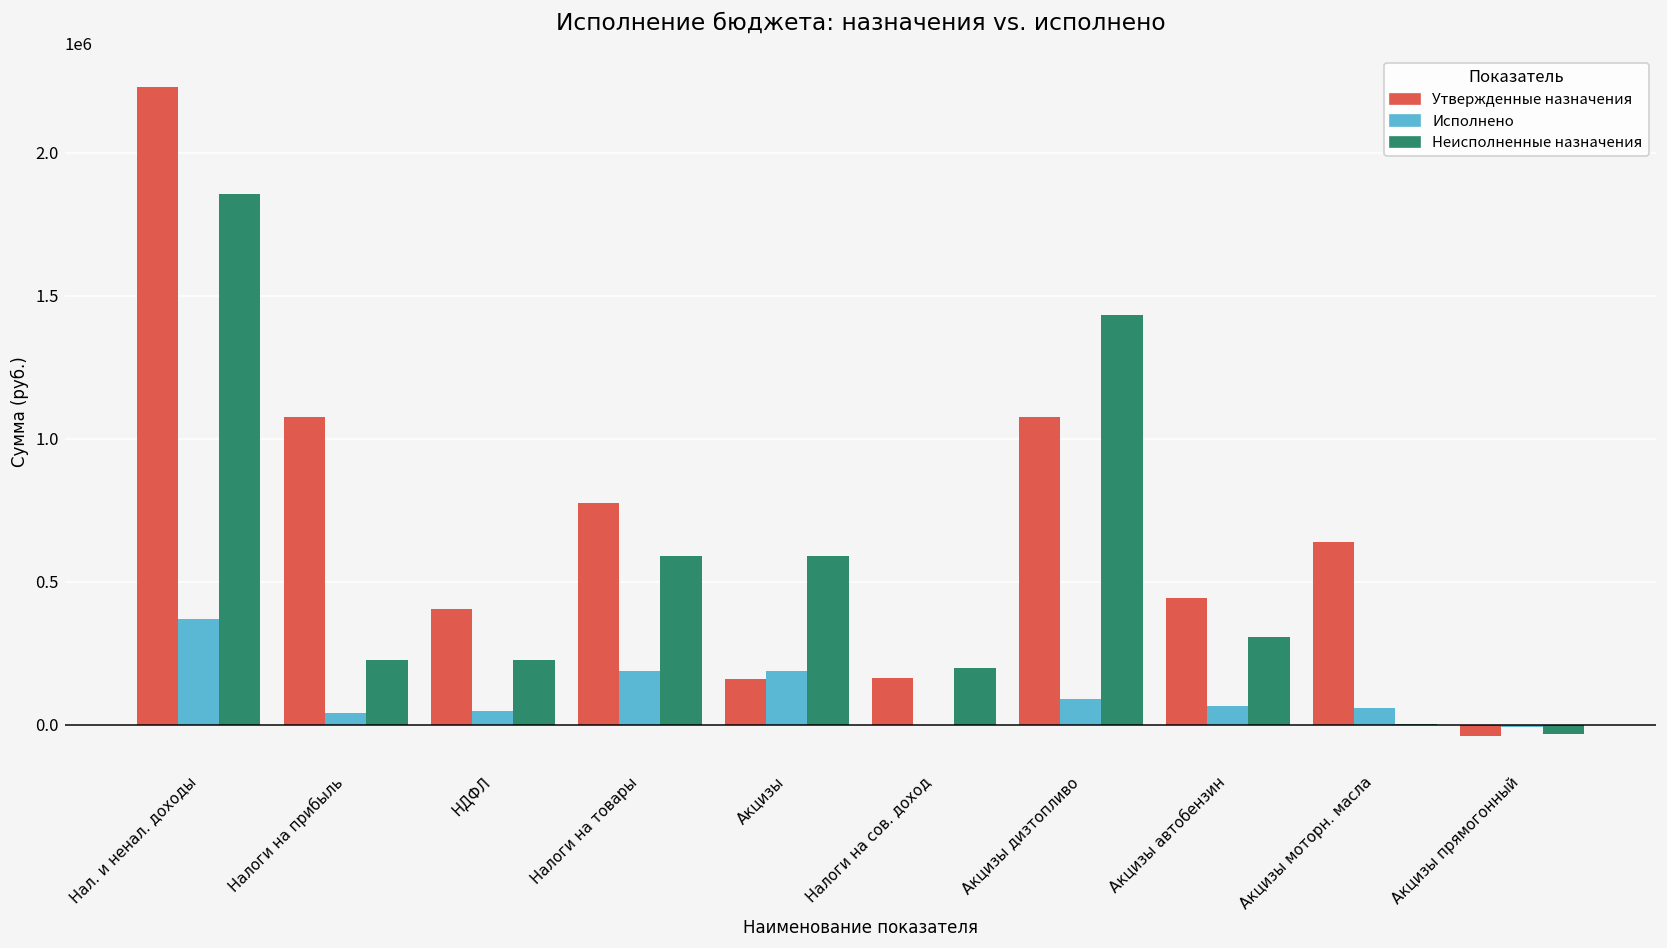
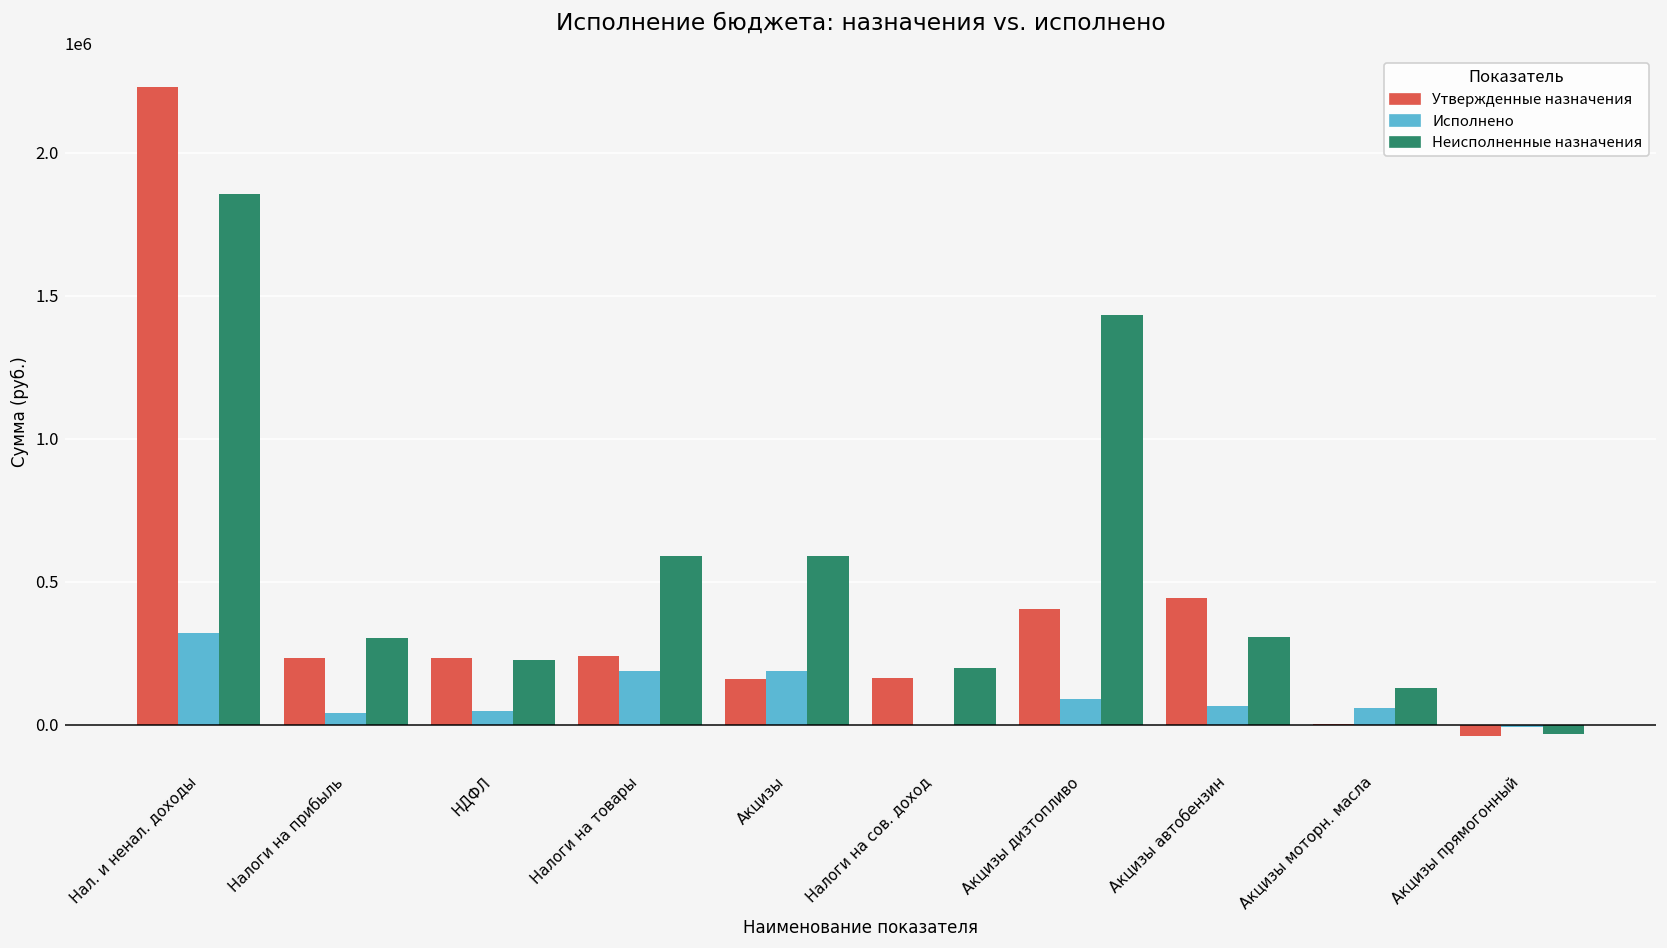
  {
    "Утвержденные назначения": {
      "Нал. и ненал. доходы": 2230000,
-     "Налоги на прибыль": 1080000,
-     "НДФЛ": 400000,
-     "Налоги на товары": 780000,
+     "Налоги на прибыль": 230000,
+     "НДФЛ": 230000,
+     "Налоги на товары": 240000,
      "Акцизы": 160000,
      "Налоги на сов. доход": 160000,
-     "Акцизы дизтопливо": 1080000,
+     "Акцизы дизтопливо": 410000,
      "Акцизы автобензин": 440000,
-     "Акцизы моторн. масла": 640000,
+     "Акцизы моторн. масла": 0,
      "Акцизы прямогонный": -40000
    },
    "Исполнено": {
-     "Нал. и ненал. доходы": 370000,
+     "Нал. и ненал. доходы": 320000,
      "Налоги на прибыль": 40000,
      "НДФЛ": 50000,
      "Налоги на товары": 190000,
      "Акцизы": 190000,
      "Налоги на сов. доход": 0,
      "Акцизы дизтопливо": 90000,
      "Акцизы автобензин": 60000,
      "Акцизы моторн. масла": 60000
    },
    "Неисполненные назначения": {
      "Нал. и ненал. доходы": 1860000,
-     "Налоги на прибыль": 230000,
+     "Налоги на прибыль": 300000,
      "НДФЛ": 230000,
      "Налоги на товары": 590000,
      "Акцизы": 590000,
      "Налоги на сов. доход": 200000,
      "Акцизы дизтопливо": 1430000,
      "Акцизы автобензин": 310000,
-     "Акцизы моторн. масла": 0,
+     "Акцизы моторн. масла": 130000,
      "Акцизы прямогонный": -30000
    }
  }
